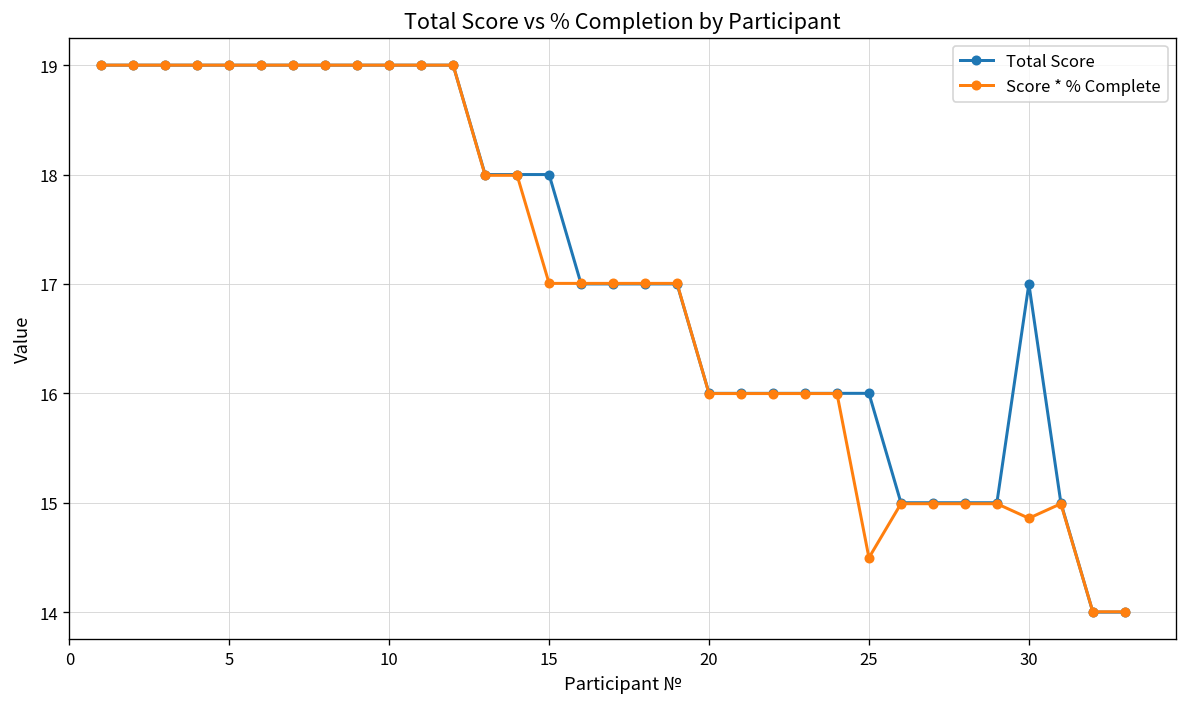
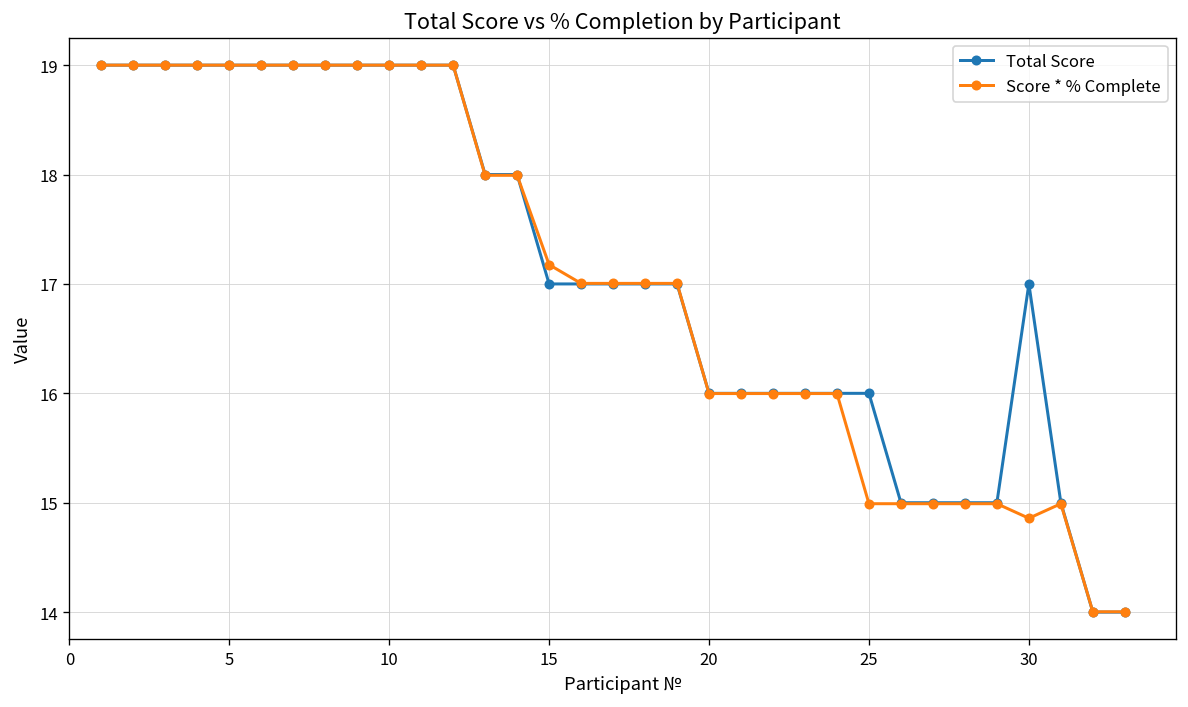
  {
    "Total Score": {
-     "15": 18,
+     "15": 17,
      "25": 16,
      "30": 17
    },
    "Score * % Complete": {
-     "15": 17.0,
-     "25": 14.5,
+     "15": 17.2,
+     "25": 15.0,
      "30": 14.9
    }
  }
